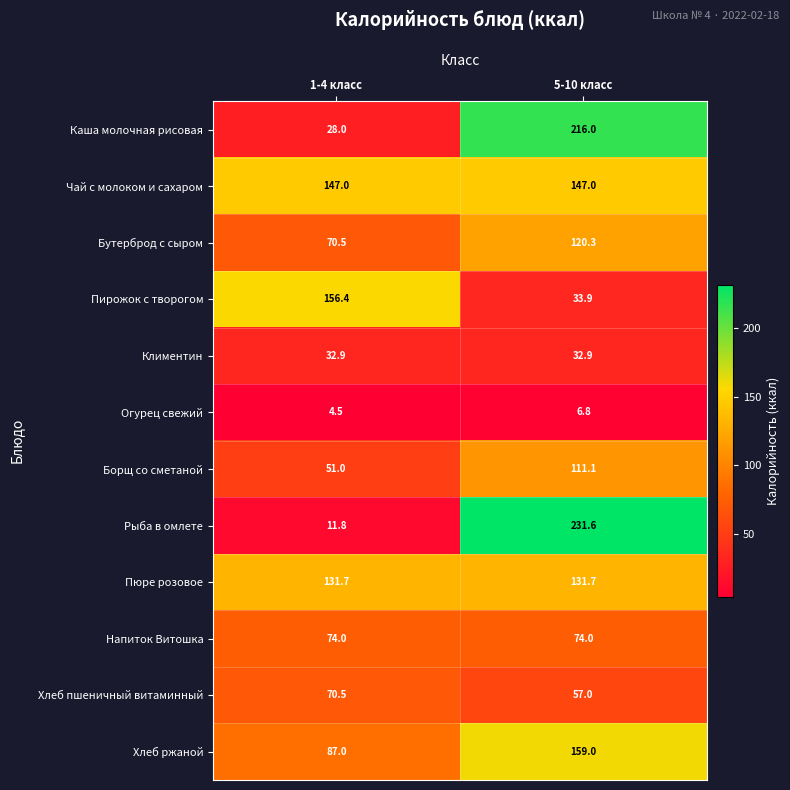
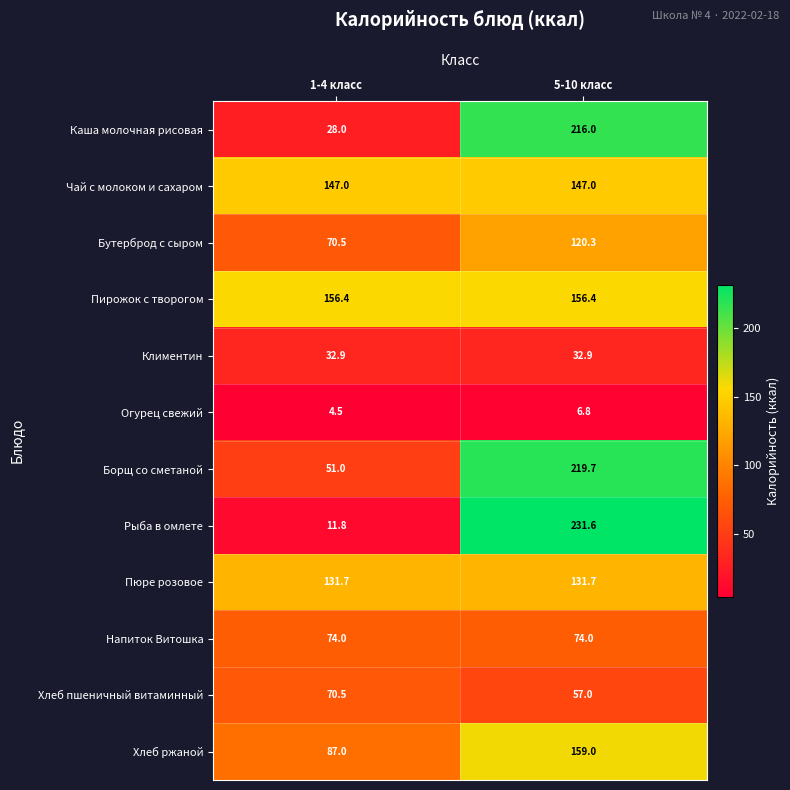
  {
    "Каша молочная рисовая": {
      "1-4 класс": 28.0,
      "5-10 класс": 216.0
    },
    "Чай с молоком и сахаром": {
      "1-4 класс": 147.0,
      "5-10 класс": 147.0
    },
    "Бутерброд с сыром": {
      "1-4 класс": 70.5,
      "5-10 класс": 120.3
    },
    "Пирожок с творогом": {
      "1-4 класс": 156.4,
-     "5-10 класс": 33.9
+     "5-10 класс": 156.4
    },
    "Климентин": {
      "1-4 класс": 32.9,
      "5-10 класс": 32.9
    },
    "Огурец свежий": {
      "1-4 класс": 4.5,
      "5-10 класс": 6.8
    },
    "Борщ со сметаной": {
      "1-4 класс": 51.0,
-     "5-10 класс": 111.1
+     "5-10 класс": 219.7
    },
    "Рыба в омлете": {
      "1-4 класс": 11.8,
      "5-10 класс": 231.6
    },
    "Пюре розовое": {
      "1-4 класс": 131.7,
      "5-10 класс": 131.7
    },
    "Напиток Витошка": {
      "1-4 класс": 74.0,
      "5-10 класс": 74.0
    },
    "Хлеб пшеничный витаминный": {
      "1-4 класс": 70.5,
      "5-10 класс": 57.0
    },
    "Хлеб ржаной": {
      "1-4 класс": 87.0,
      "5-10 класс": 159.0
    }
  }
